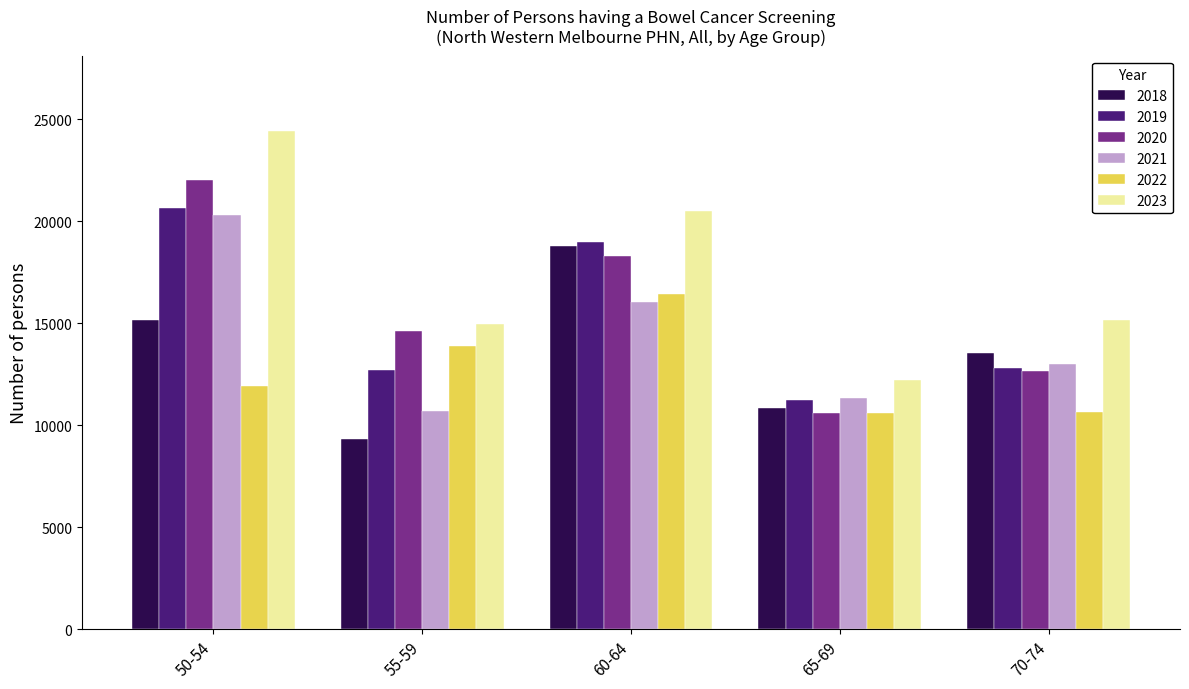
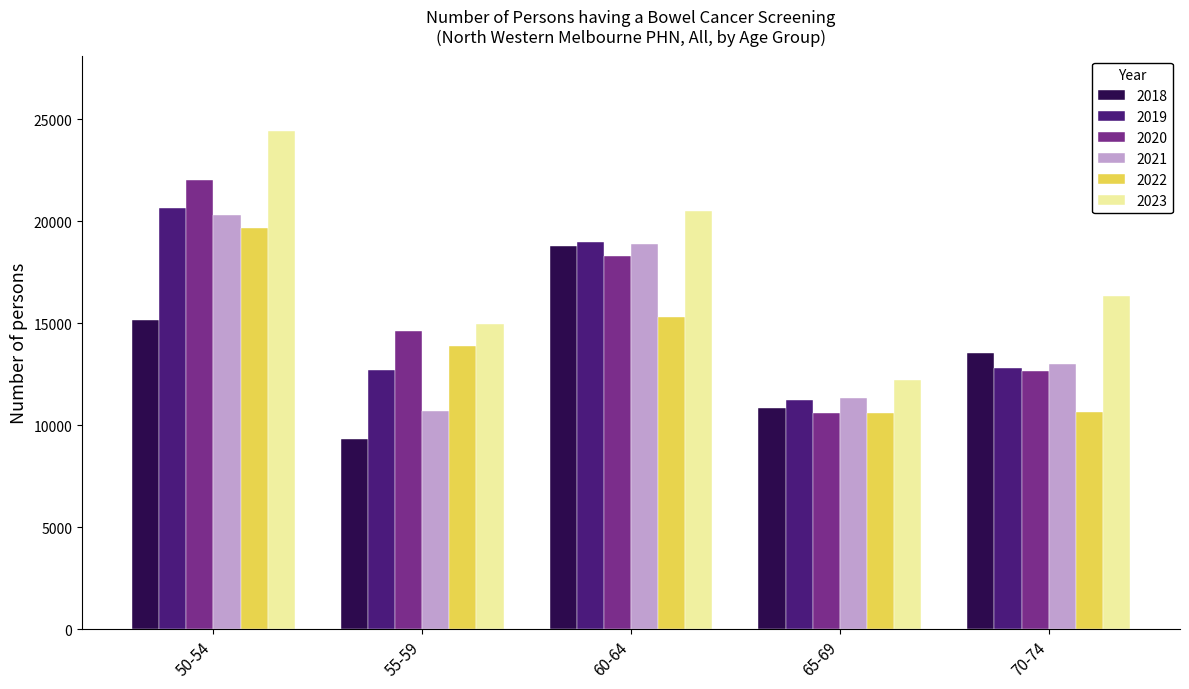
  {
    "2021": {
      "50-54": 20300,
      "55-59": 10700,
-     "60-64": 16000,
+     "60-64": 18900,
      "65-69": 11300,
      "70-74": 13000
    },
    "2022": {
-     "50-54": 11900,
+     "50-54": 19700,
      "55-59": 13900,
-     "60-64": 16400,
+     "60-64": 15300,
      "65-69": 10600,
      "70-74": 10700
    },
    "2023": {
      "50-54": 24400,
      "55-59": 14900,
      "60-64": 20500,
      "65-69": 12200,
-     "70-74": 15200
+     "70-74": 16300
    }
  }
